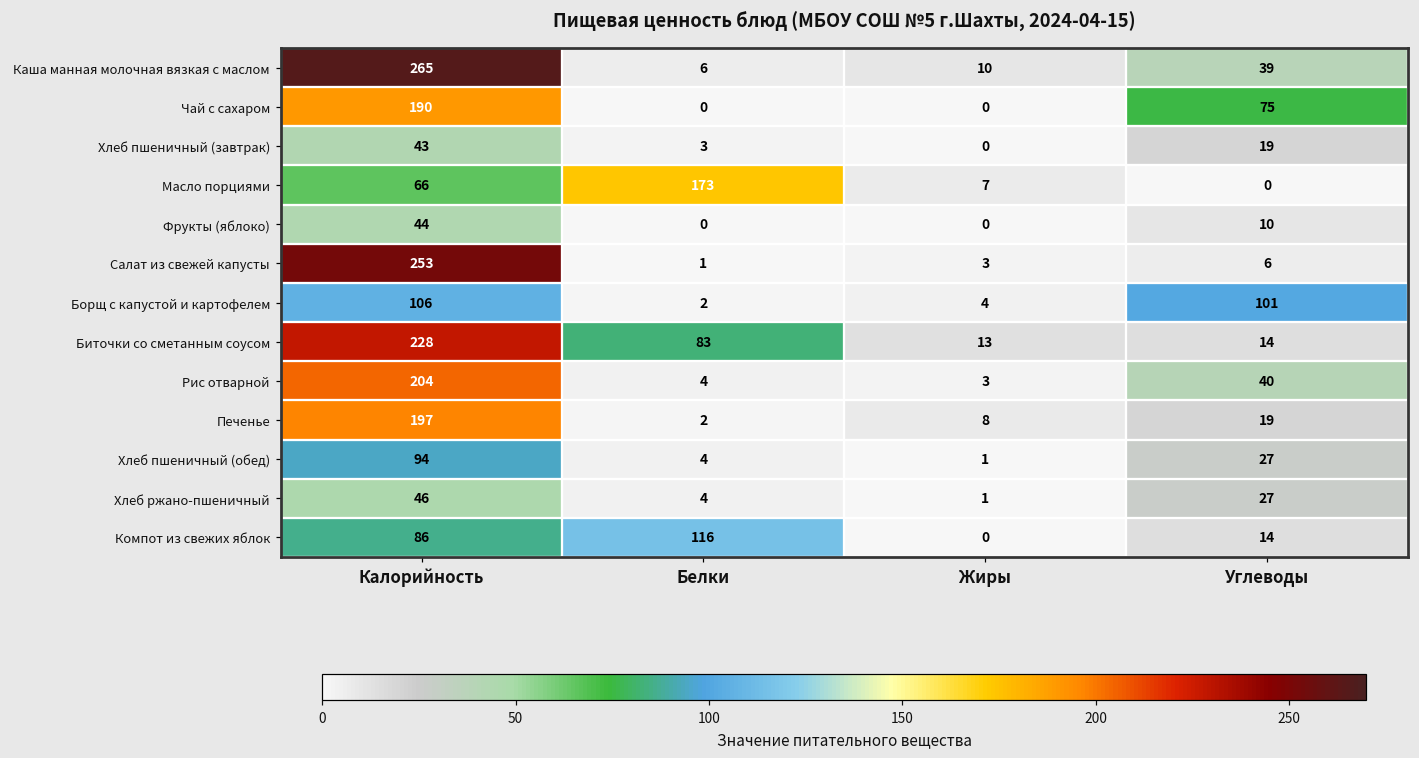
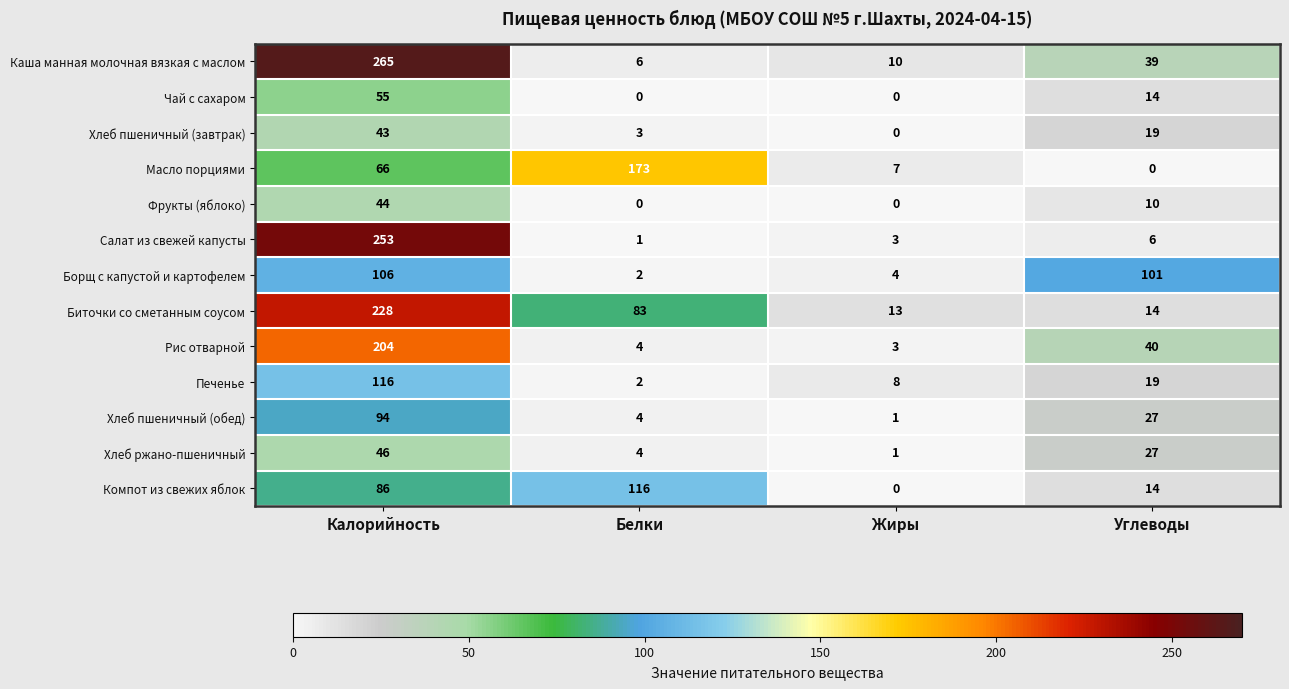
  {
    "Каша манная молочная вязкая с маслом": {
      "Калорийность": 265,
      "Белки": 6,
      "Жиры": 10,
      "Углеводы": 39
    },
    "Чай с сахаром": {
-     "Калорийность": 190,
+     "Калорийность": 55,
      "Белки": 0,
      "Жиры": 0,
-     "Углеводы": 75
+     "Углеводы": 14
    },
    "Хлеб пшеничный (завтрак)": {
      "Калорийность": 43,
      "Белки": 3,
      "Жиры": 0,
      "Углеводы": 19
    },
    "Масло порциями": {
      "Калорийность": 66,
      "Белки": 173,
      "Жиры": 7,
      "Углеводы": 0
    },
    "Фрукты (яблоко)": {
      "Калорийность": 44,
      "Белки": 0,
      "Жиры": 0,
      "Углеводы": 10
    },
    "Салат из свежей капусты": {
      "Калорийность": 253,
      "Белки": 1,
      "Жиры": 3,
      "Углеводы": 6
    },
    "Борщ с капустой и картофелем": {
      "Калорийность": 106,
      "Белки": 2,
      "Жиры": 4,
      "Углеводы": 101
    },
    "Биточки со сметанным соусом": {
      "Калорийность": 228,
      "Белки": 83,
      "Жиры": 13,
      "Углеводы": 14
    },
    "Рис отварной": {
      "Калорийность": 204,
      "Белки": 4,
      "Жиры": 3,
      "Углеводы": 40
    },
    "Печенье": {
-     "Калорийность": 197,
+     "Калорийность": 116,
      "Белки": 2,
      "Жиры": 8,
      "Углеводы": 19
    },
    "Хлеб пшеничный (обед)": {
      "Калорийность": 94,
      "Белки": 4,
      "Жиры": 1,
      "Углеводы": 27
    },
    "Хлеб ржано-пшеничный": {
      "Калорийность": 46,
      "Белки": 4,
      "Жиры": 1,
      "Углеводы": 27
    },
    "Компот из свежих яблок": {
      "Калорийность": 86,
      "Белки": 116,
      "Жиры": 0,
      "Углеводы": 14
    }
  }
